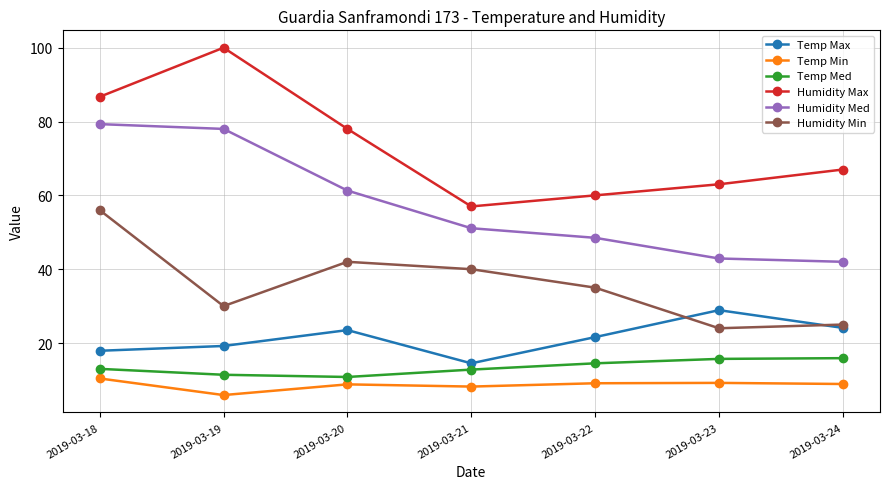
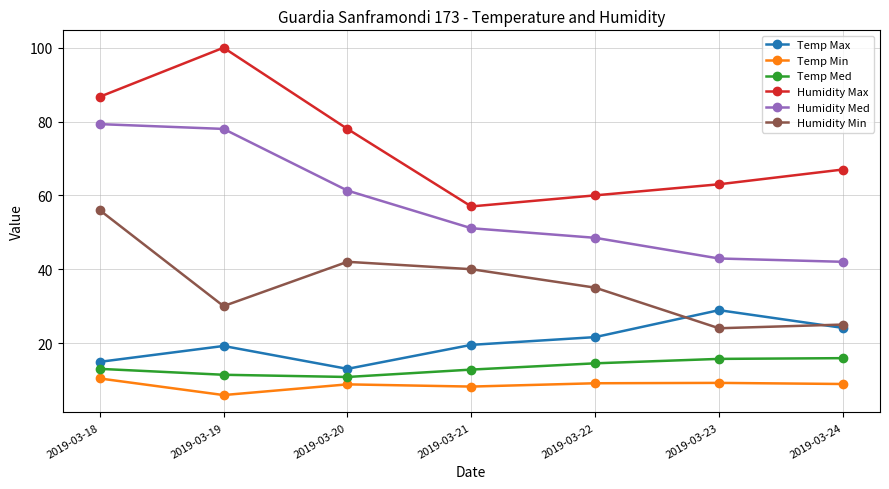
  {
    "Temp Max": {
-     "2019-03-18": 18,
+     "2019-03-18": 15,
      "2019-03-19": 19,
-     "2019-03-20": 24,
-     "2019-03-21": 15,
+     "2019-03-20": 13,
+     "2019-03-21": 20,
      "2019-03-22": 22,
      "2019-03-23": 29,
      "2019-03-24": 24
    },
    "Temp Min": {
      "2019-03-18": 10,
      "2019-03-19": 6,
      "2019-03-20": 9,
      "2019-03-21": 8,
      "2019-03-22": 9,
      "2019-03-23": 9,
      "2019-03-24": 9
    },
    "Temp Med": {
      "2019-03-18": 13,
      "2019-03-19": 11,
      "2019-03-20": 11,
      "2019-03-21": 13,
      "2019-03-22": 15,
      "2019-03-23": 16,
      "2019-03-24": 16
    },
    "Humidity Max": {
      "2019-03-18": 87,
      "2019-03-19": 100,
      "2019-03-20": 78,
      "2019-03-21": 57,
      "2019-03-22": 60,
      "2019-03-23": 63,
      "2019-03-24": 67
    },
    "Humidity Med": {
      "2019-03-18": 79,
      "2019-03-19": 78,
      "2019-03-20": 61,
      "2019-03-21": 51,
      "2019-03-22": 49,
      "2019-03-23": 43,
      "2019-03-24": 42
    },
    "Humidity Min": {
      "2019-03-18": 56,
      "2019-03-19": 30,
      "2019-03-20": 42,
      "2019-03-21": 40,
      "2019-03-22": 35,
      "2019-03-23": 24,
      "2019-03-24": 25
    }
  }
